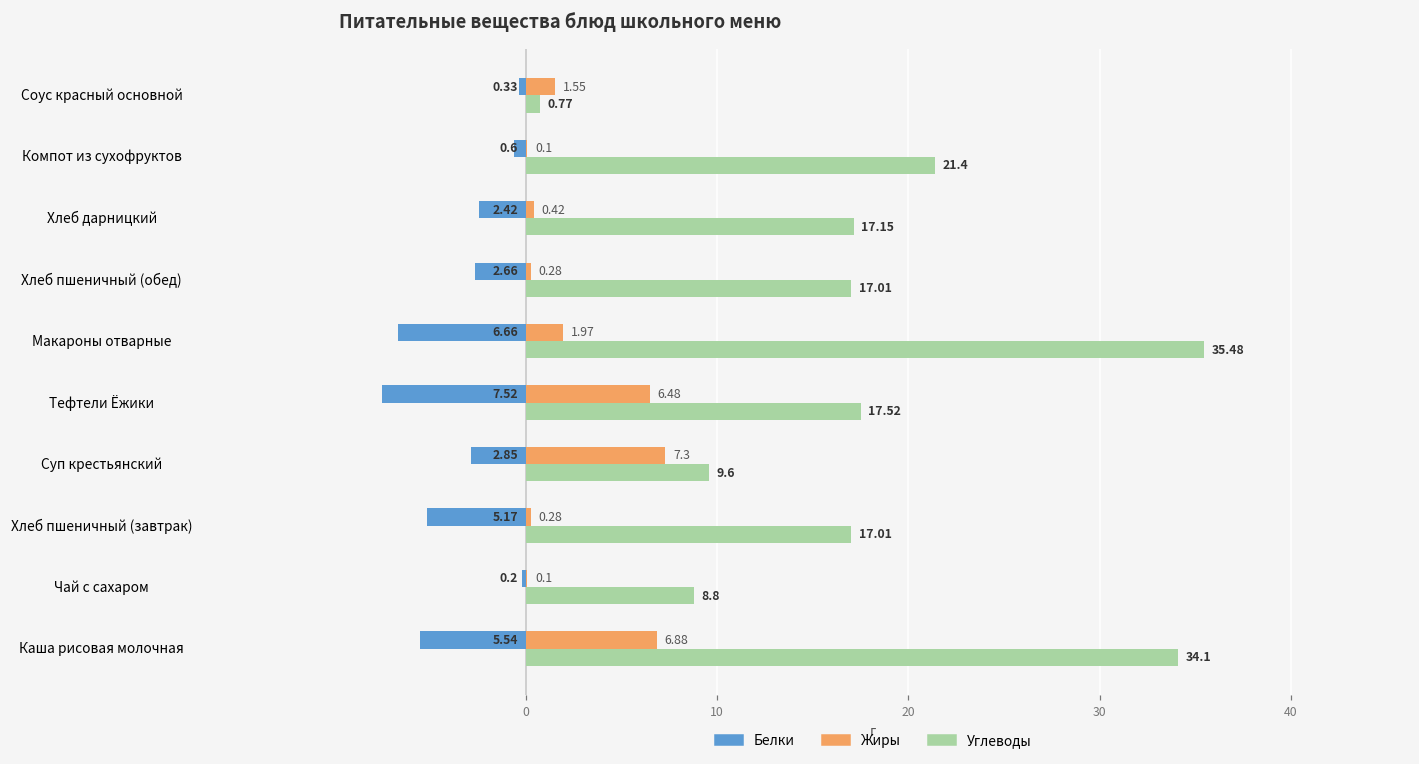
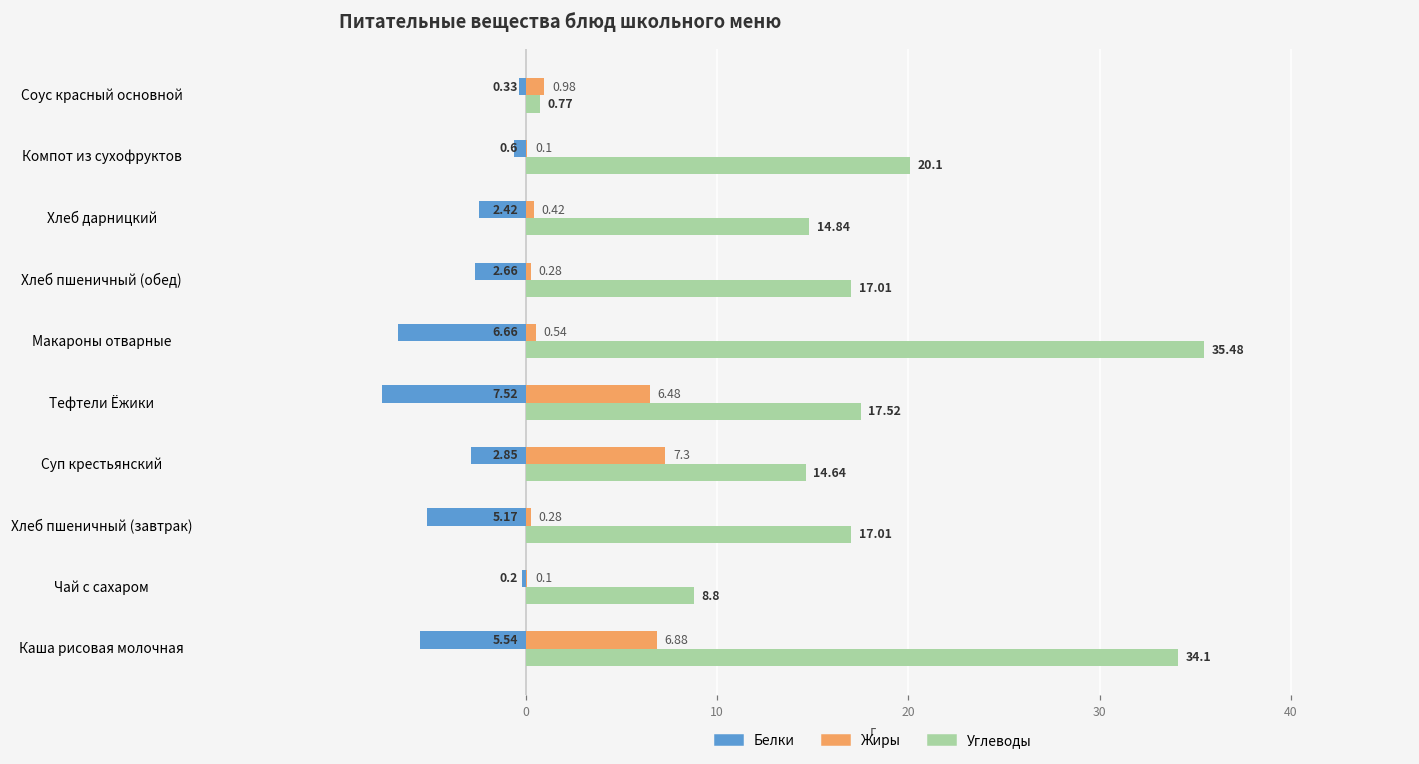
  {
    "Углеводы": {
      "Соус красный основной": 0.77,
-     "Компот из сухофруктов": 21.4,
-     "Хлеб дарницкий": 17.15,
+     "Компот из сухофруктов": 20.1,
+     "Хлеб дарницкий": 14.84,
      "Хлеб пшеничный (обед)": 17.01,
      "Макароны отварные": 35.48,
      "Тефтели Ёжики": 17.52,
-     "Суп крестьянский": 9.6,
+     "Суп крестьянский": 14.64,
      "Хлеб пшеничный (завтрак)": 17.01,
      "Чай с сахаром": 8.8,
      "Каша рисовая молочная": 34.1
    },
    "Жиры": {
-     "Соус красный основной": 1.55,
+     "Соус красный основной": 0.98,
      "Компот из сухофруктов": 0.1,
      "Хлеб дарницкий": 0.42,
      "Хлеб пшеничный (обед)": 0.28,
-     "Макароны отварные": 1.97,
+     "Макароны отварные": 0.54,
      "Тефтели Ёжики": 6.48,
      "Суп крестьянский": 7.3,
      "Хлеб пшеничный (завтрак)": 0.28,
      "Чай с сахаром": 0.1,
      "Каша рисовая молочная": 6.88
    }
  }
